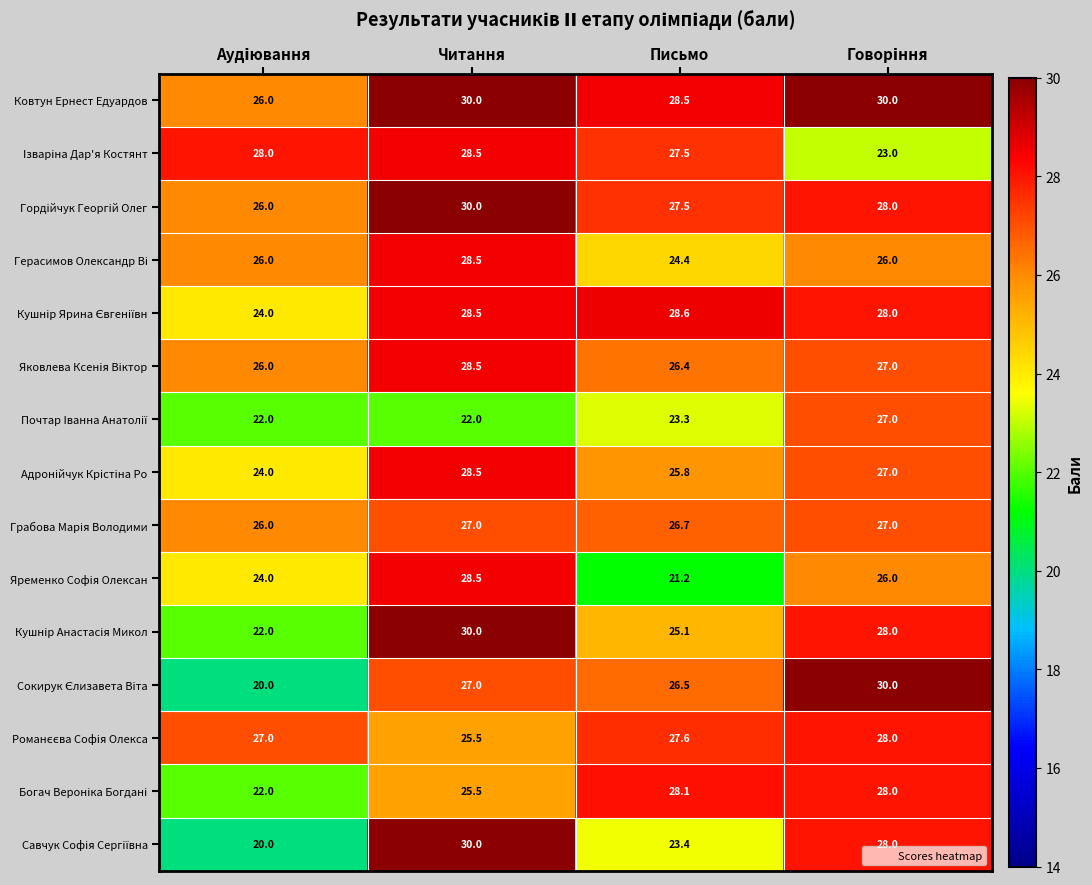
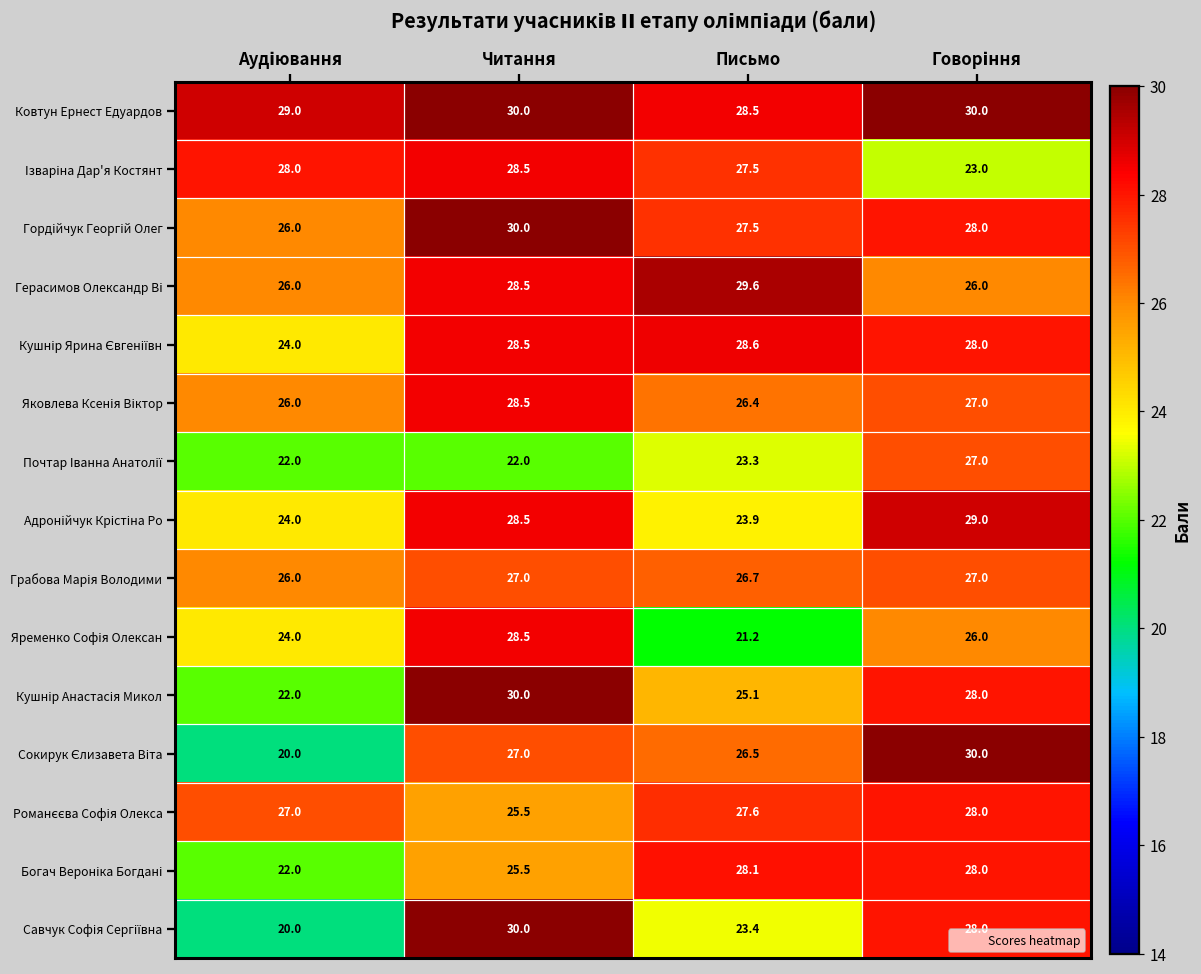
  {
    "Ковтун Ернест Едуардов": {
-     "Аудіювання": 26.0,
+     "Аудіювання": 29.0,
      "Читання": 30.0,
      "Письмо": 28.5,
      "Говоріння": 30.0
    },
    "Ізваріна Дар'я Костянт": {
      "Аудіювання": 28.0,
      "Читання": 28.5,
      "Письмо": 27.5,
      "Говоріння": 23.0
    },
    "Гордійчук Георгій Олег": {
      "Аудіювання": 26.0,
      "Читання": 30.0,
      "Письмо": 27.5,
      "Говоріння": 28.0
    },
    "Герасимов Олександр Ві": {
      "Аудіювання": 26.0,
      "Читання": 28.5,
-     "Письмо": 24.4,
+     "Письмо": 29.6,
      "Говоріння": 26.0
    },
    "Кушнір Ярина Євгеніївн": {
      "Аудіювання": 24.0,
      "Читання": 28.5,
      "Письмо": 28.6,
      "Говоріння": 28.0
    },
    "Яковлева Ксенія Віктор": {
      "Аудіювання": 26.0,
      "Читання": 28.5,
      "Письмо": 26.4,
      "Говоріння": 27.0
    },
    "Почтар Іванна Анатолії": {
      "Аудіювання": 22.0,
      "Читання": 22.0,
      "Письмо": 23.3,
      "Говоріння": 27.0
    },
    "Адронійчук Крістіна Ро": {
      "Аудіювання": 24.0,
      "Читання": 28.5,
-     "Письмо": 25.8,
-     "Говоріння": 27.0
+     "Письмо": 23.9,
+     "Говоріння": 29.0
    },
    "Грабова Марія Володими": {
      "Аудіювання": 26.0,
      "Читання": 27.0,
      "Письмо": 26.7,
      "Говоріння": 27.0
    },
    "Яременко Софія Олексан": {
      "Аудіювання": 24.0,
      "Читання": 28.5,
      "Письмо": 21.2,
      "Говоріння": 26.0
    },
    "Кушнір Анастасія Микол": {
      "Аудіювання": 22.0,
      "Читання": 30.0,
      "Письмо": 25.1,
      "Говоріння": 28.0
    },
    "Сокирук Єлизавета Віта": {
      "Аудіювання": 20.0,
      "Читання": 27.0,
      "Письмо": 26.5,
      "Говоріння": 30.0
    },
    "Романєєва Софія Олекса": {
      "Аудіювання": 27.0,
      "Читання": 25.5,
      "Письмо": 27.6,
      "Говоріння": 28.0
    },
    "Богач Вероніка Богдані": {
      "Аудіювання": 22.0,
      "Читання": 25.5,
      "Письмо": 28.1,
      "Говоріння": 28.0
    },
    "Савчук Софія Сергіївна": {
      "Аудіювання": 20.0,
      "Читання": 30.0,
      "Письмо": 23.4
    }
  }
